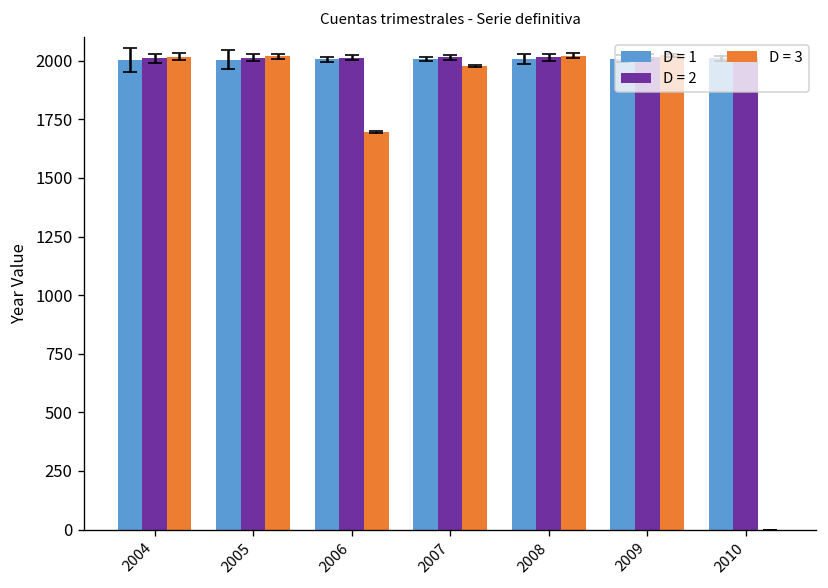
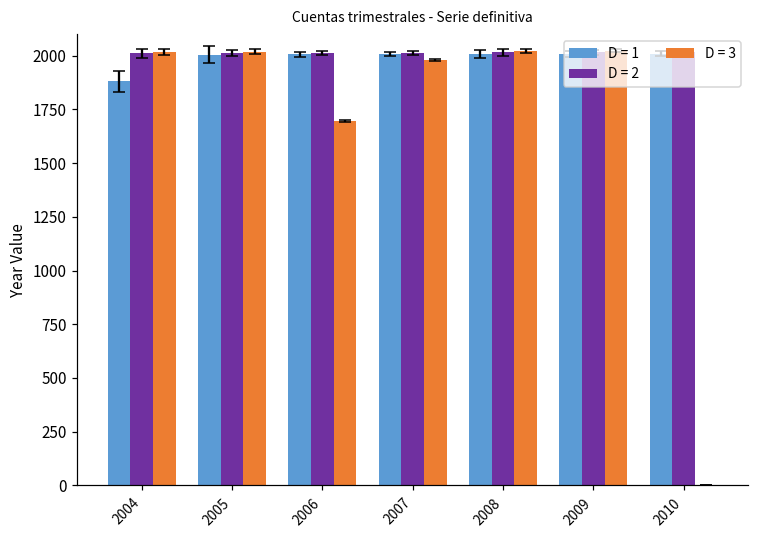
  {
    "D = 1": {
-     "2004": 2000,
+     "2004": 1880,
      "2005": 2010,
      "2006": 2010,
      "2007": 2010,
      "2008": 2010
    },
    "D = 2": {
      "2004": 2010,
      "2005": 2010,
      "2006": 2010,
      "2007": 2010,
      "2008": 2020
    },
    "D = 3": {
      "2004": 2020,
      "2005": 2020,
      "2006": 1700,
      "2007": 1980,
      "2008": 2020,
      "2010": 0
    }
  }
